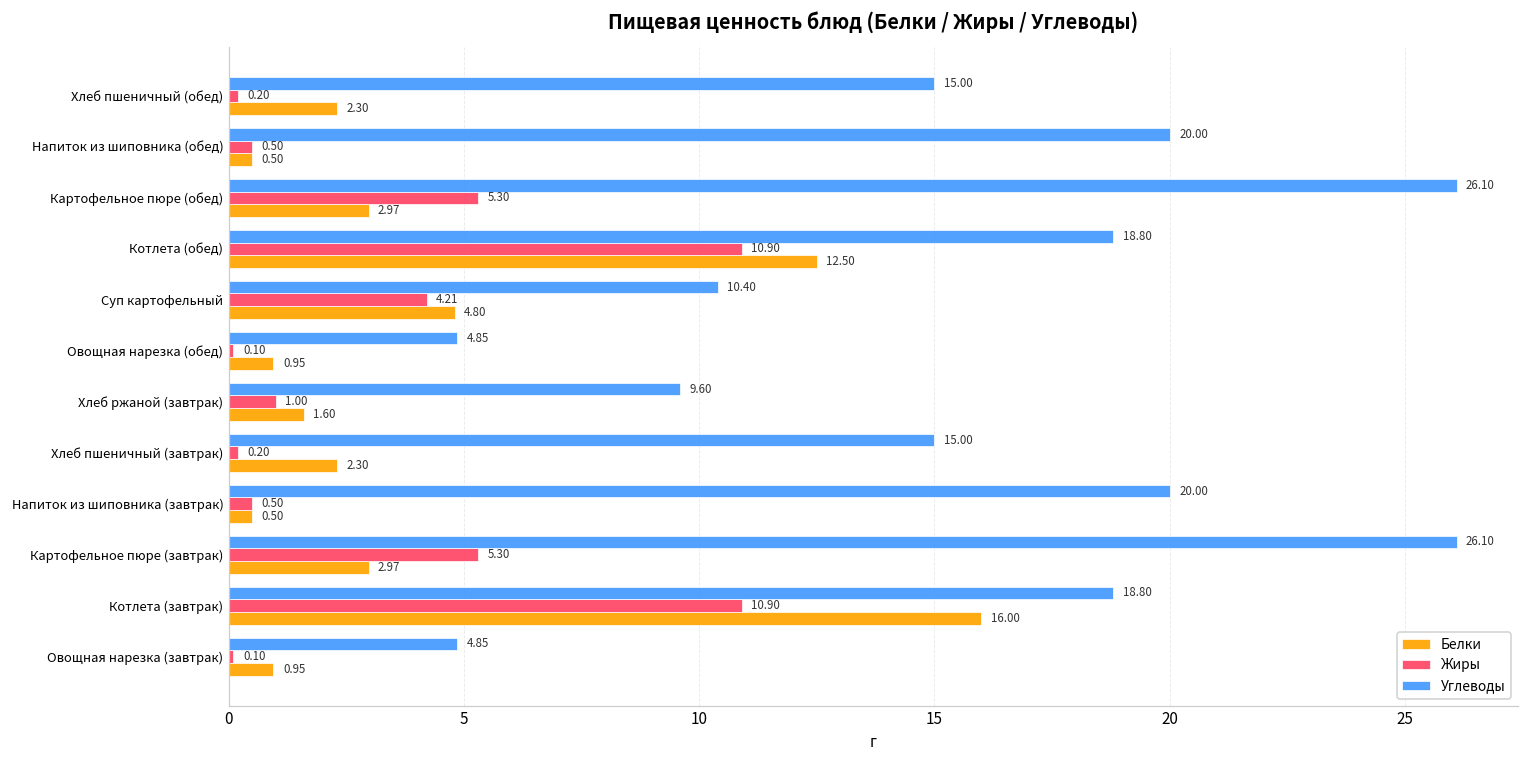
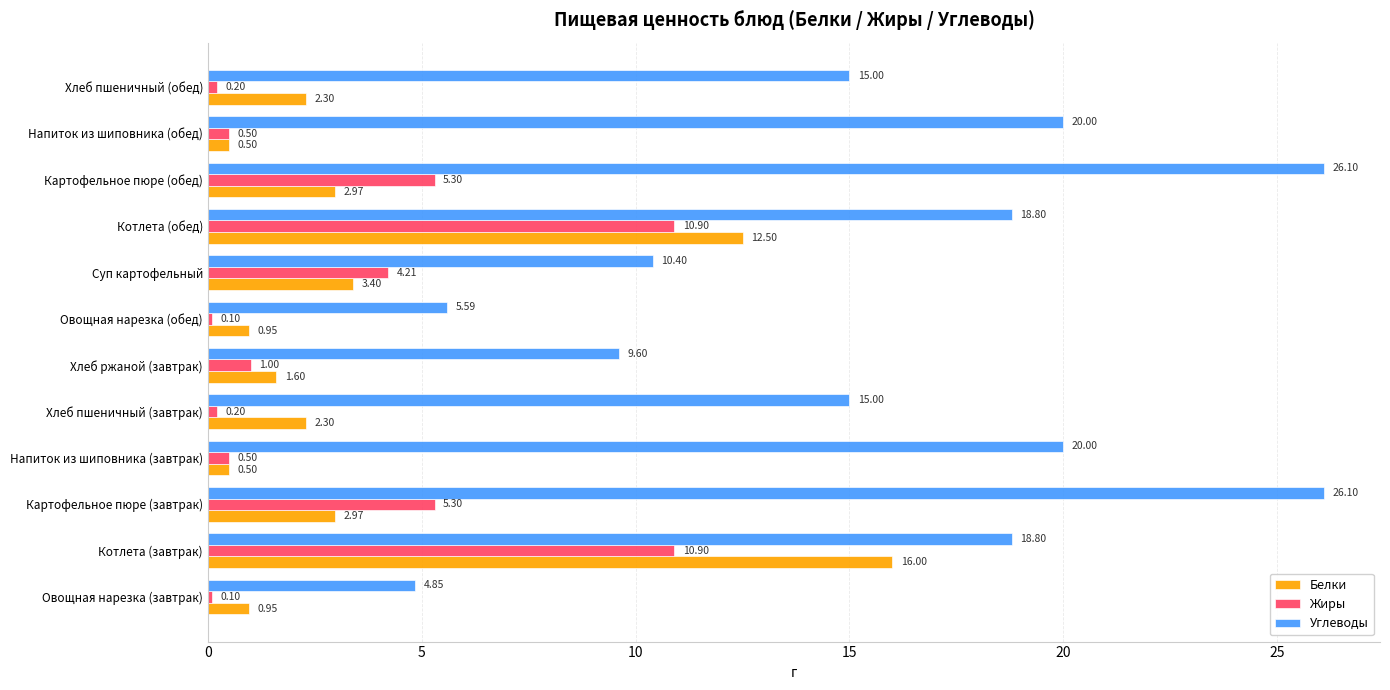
  {
    "Белки": {
      "Хлеб пшеничный (обед)": 2.30,
      "Напиток из шиповника (обед)": 0.50,
      "Картофельное пюре (обед)": 2.97,
      "Котлета (обед)": 12.50,
-     "Суп картофельный": 4.80,
+     "Суп картофельный": 3.40,
      "Овощная нарезка (обед)": 0.95,
      "Хлеб ржаной (завтрак)": 1.60,
      "Хлеб пшеничный (завтрак)": 2.30,
      "Напиток из шиповника (завтрак)": 0.50,
      "Картофельное пюре (завтрак)": 2.97,
      "Котлета (завтрак)": 16.00,
      "Овощная нарезка (завтрак)": 0.95
    },
    "Жиры": {
      "Хлеб пшеничный (обед)": 0.20,
      "Напиток из шиповника (обед)": 0.50,
      "Картофельное пюре (обед)": 5.30,
      "Котлета (обед)": 10.90,
      "Суп картофельный": 4.21,
      "Овощная нарезка (обед)": 0.10,
      "Хлеб ржаной (завтрак)": 1.00,
      "Хлеб пшеничный (завтрак)": 0.20,
      "Напиток из шиповника (завтрак)": 0.50,
      "Картофельное пюре (завтрак)": 5.30,
      "Котлета (завтрак)": 10.90,
      "Овощная нарезка (завтрак)": 0.10
    },
    "Углеводы": {
      "Хлеб пшеничный (обед)": 15.00,
      "Напиток из шиповника (обед)": 20.00,
      "Картофельное пюре (обед)": 26.10,
      "Котлета (обед)": 18.80,
      "Суп картофельный": 10.40,
-     "Овощная нарезка (обед)": 4.85,
+     "Овощная нарезка (обед)": 5.59,
      "Хлеб ржаной (завтрак)": 9.60,
      "Хлеб пшеничный (завтрак)": 15.00,
      "Напиток из шиповника (завтрак)": 20.00,
      "Картофельное пюре (завтрак)": 26.10,
      "Котлета (завтрак)": 18.80,
      "Овощная нарезка (завтрак)": 4.85
    }
  }
